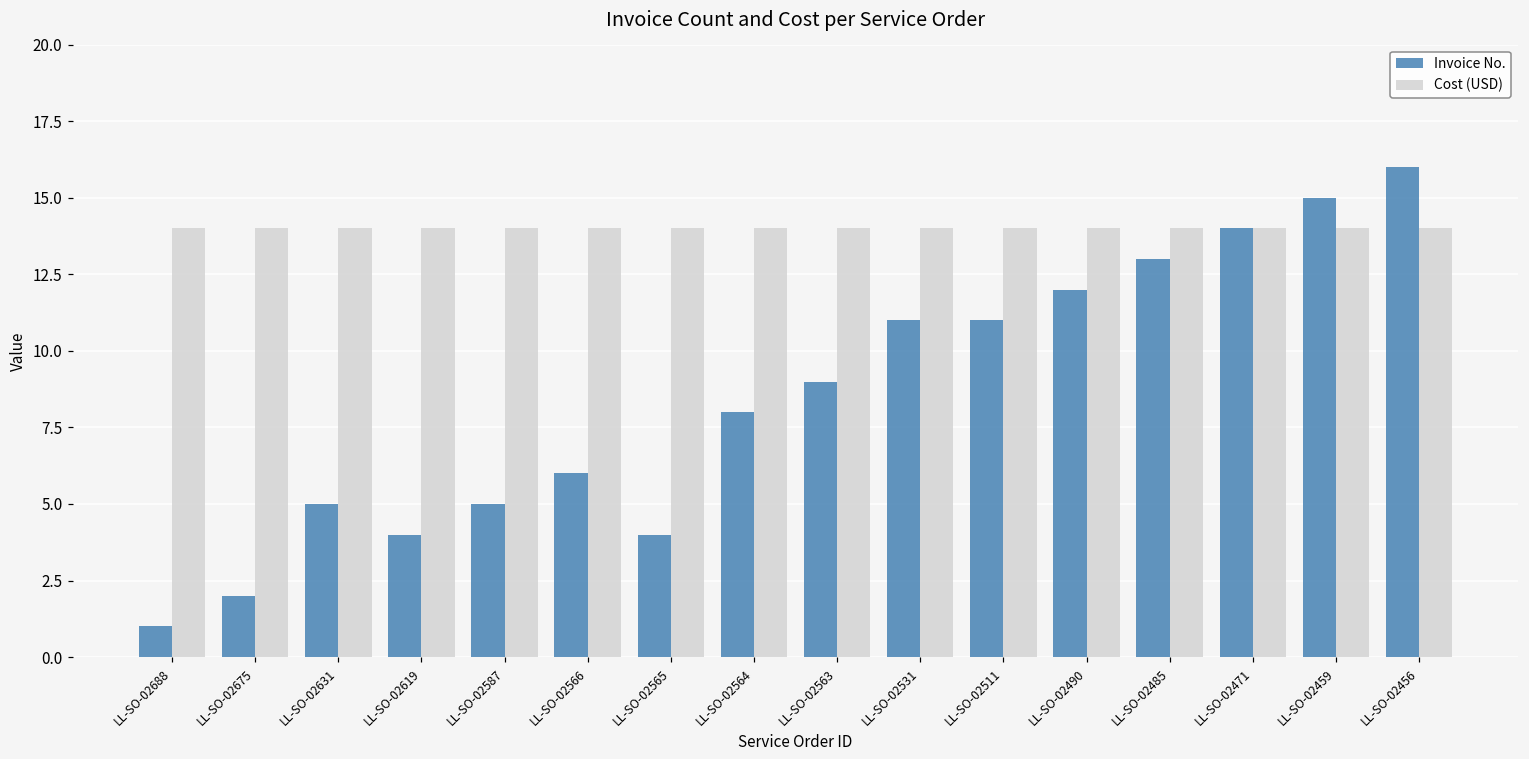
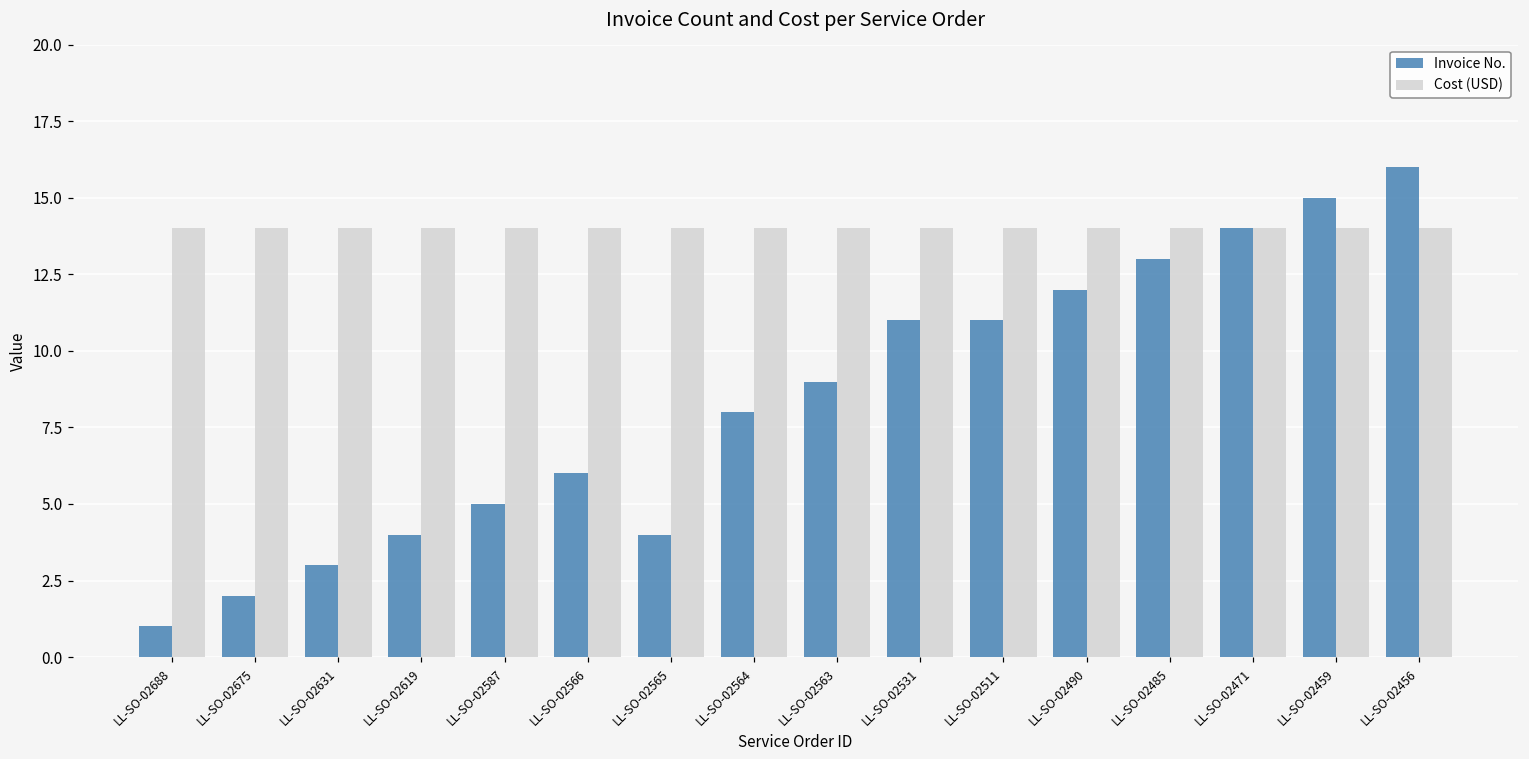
  {
    "Invoice No.": {
      "LL-SO-02688": 1,
      "LL-SO-02675": 2,
-     "LL-SO-02631": 5,
+     "LL-SO-02631": 3,
      "LL-SO-02619": 4,
      "LL-SO-02587": 5,
      "LL-SO-02566": 6,
      "LL-SO-02565": 4,
      "LL-SO-02564": 8,
      "LL-SO-02563": 9,
      "LL-SO-02531": 11,
      "LL-SO-02511": 11,
      "LL-SO-02490": 12,
      "LL-SO-02485": 13,
      "LL-SO-02471": 14,
      "LL-SO-02459": 15,
      "LL-SO-02456": 16
    },
    "Cost (USD)": {
      "LL-SO-02688": 14,
      "LL-SO-02675": 14,
      "LL-SO-02631": 14,
      "LL-SO-02619": 14,
      "LL-SO-02587": 14,
      "LL-SO-02566": 14,
      "LL-SO-02565": 14,
      "LL-SO-02564": 14,
      "LL-SO-02563": 14,
      "LL-SO-02531": 14,
      "LL-SO-02511": 14,
      "LL-SO-02490": 14,
      "LL-SO-02485": 14,
      "LL-SO-02471": 14,
      "LL-SO-02459": 14,
      "LL-SO-02456": 14
    }
  }
